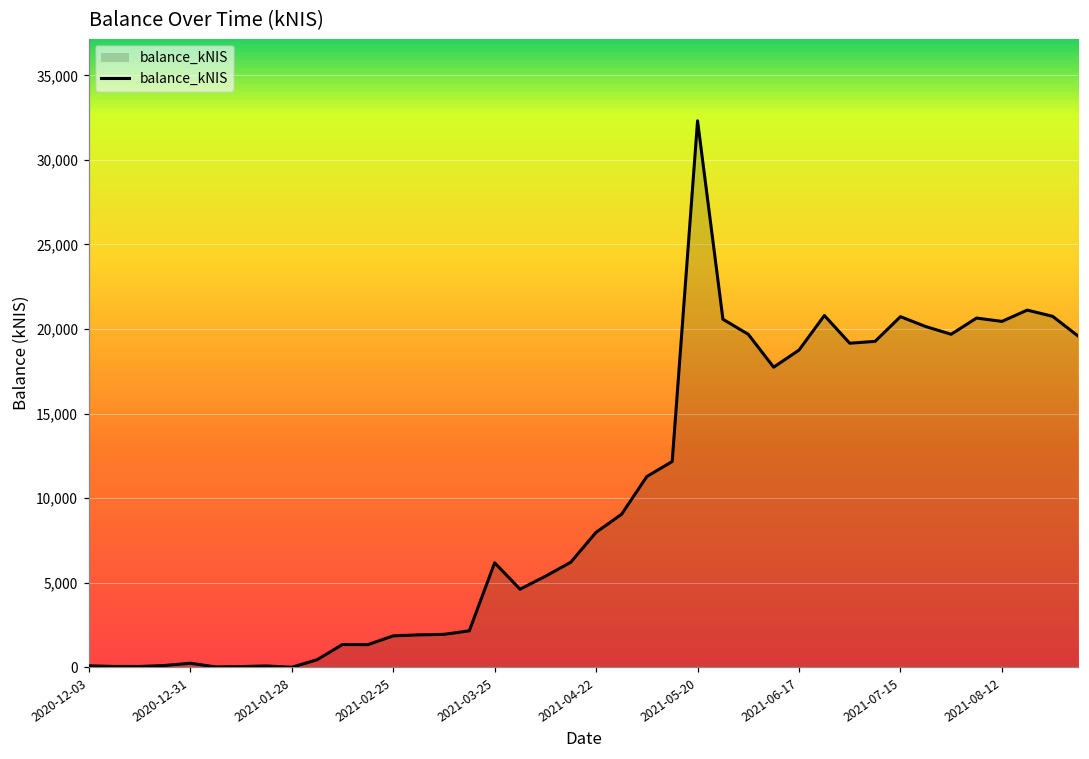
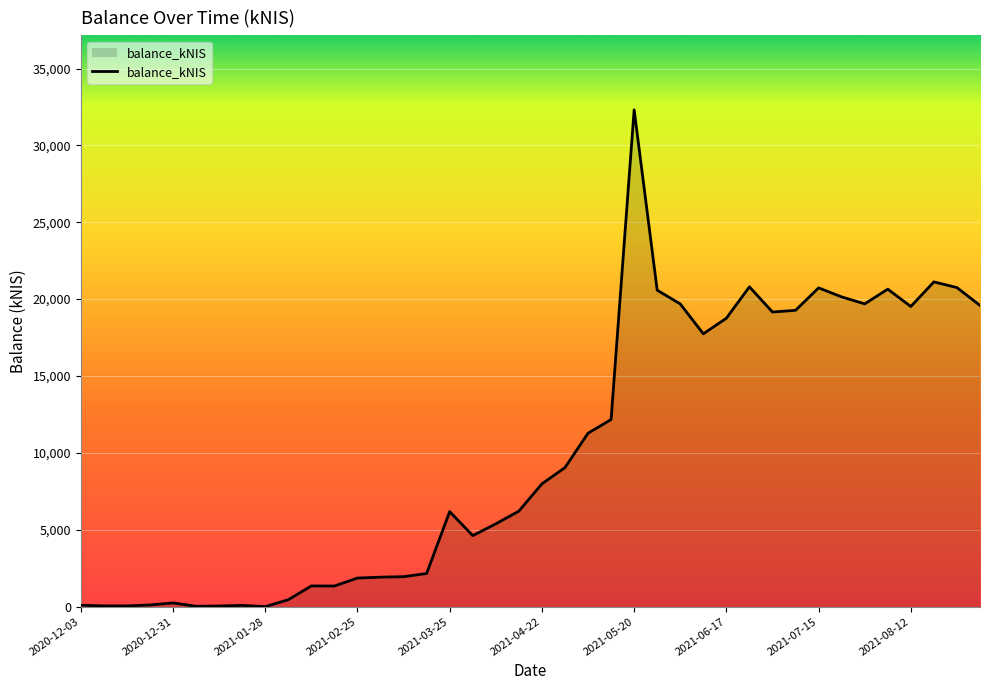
  {
    "2020-12-03": "100",
    "2020-12-31": "200",
    "2021-01-28": "0",
    "2021-02-25": "1,900",
    "2021-03-25": "6,200",
    "2021-04-22": "8,000",
    "2021-05-20": "32,300",
    "2021-06-17": "18,800",
    "2021-07-15": "20,700",
-   "2021-08-12": "20,500"
+   "2021-08-12": "19,500"
  }
